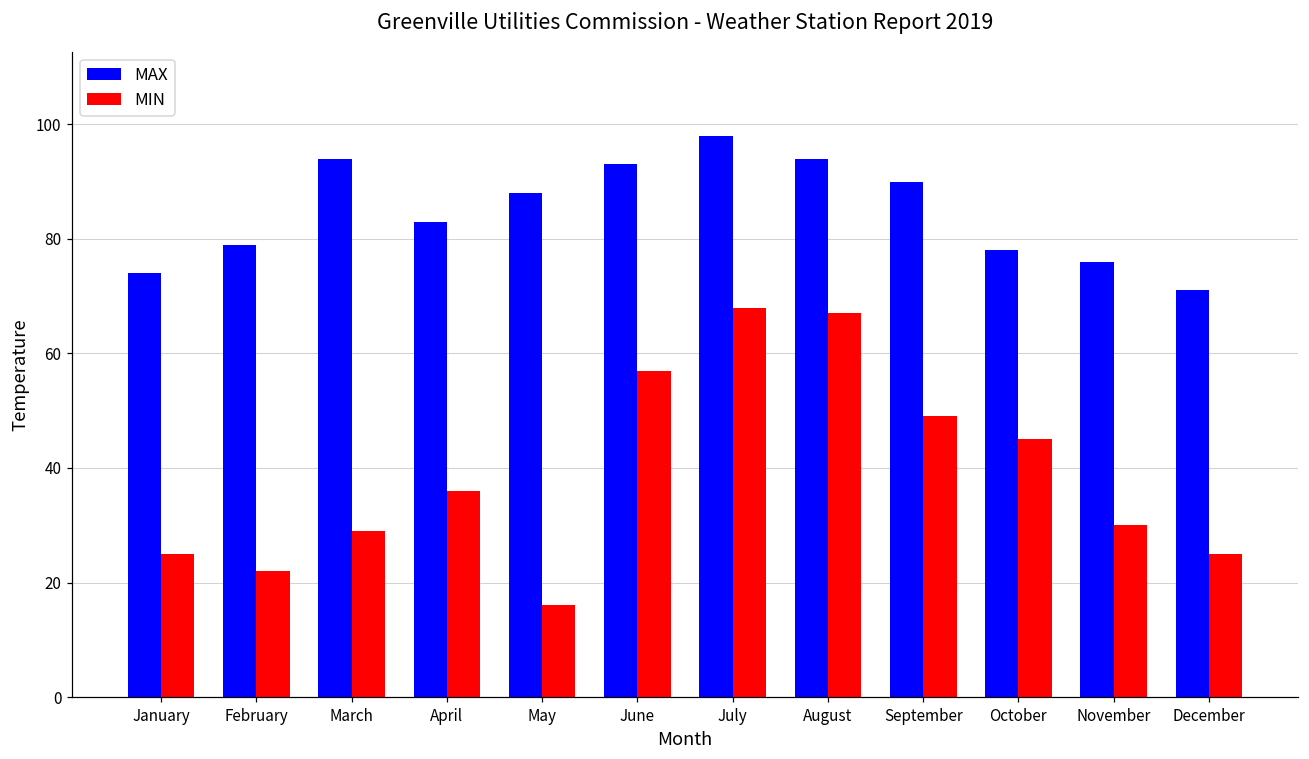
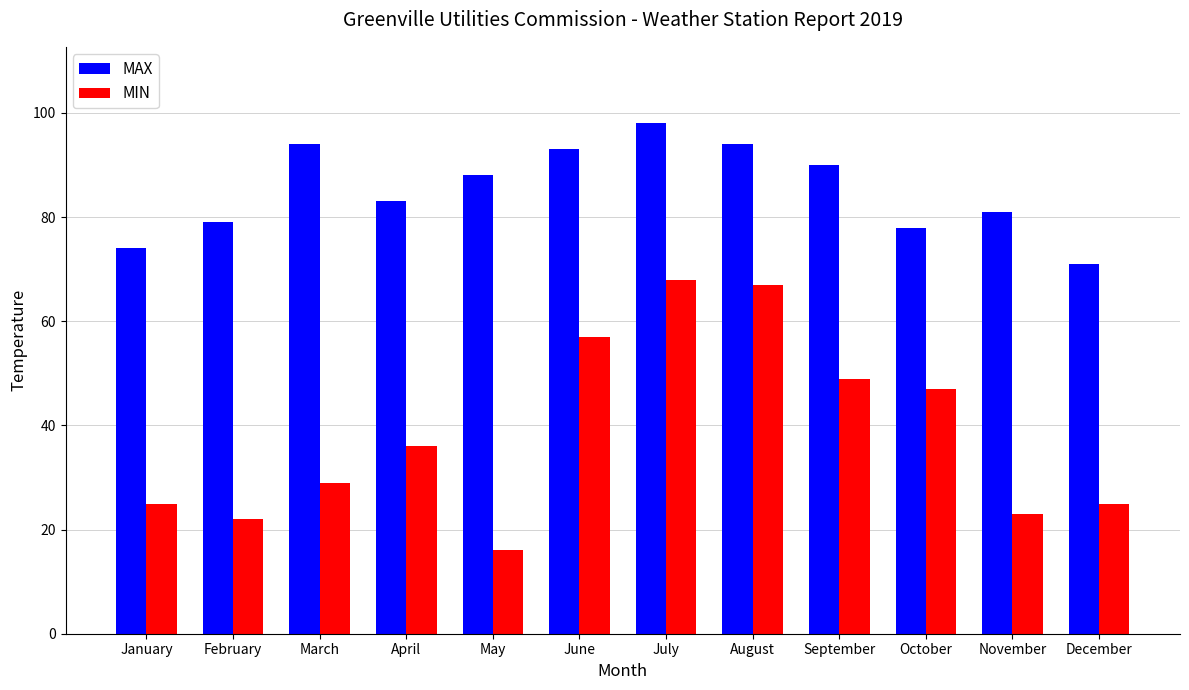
  {
    "MAX": {
      "January": 74,
      "February": 79,
      "March": 94,
      "April": 83,
      "May": 88,
      "June": 93,
      "July": 98,
      "August": 94,
      "September": 90,
      "October": 78,
-     "November": 76,
+     "November": 81,
      "December": 71
    },
    "MIN": {
      "January": 25,
      "February": 22,
      "March": 29,
      "April": 36,
      "May": 16,
      "June": 57,
      "July": 68,
      "August": 67,
      "September": 49,
-     "October": 45,
-     "November": 30,
+     "October": 47,
+     "November": 23,
      "December": 25
    }
  }
